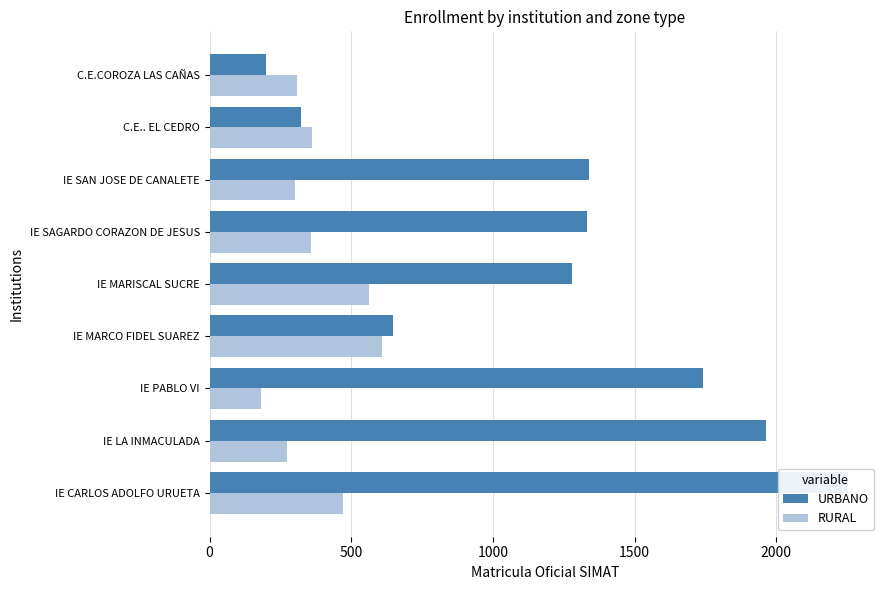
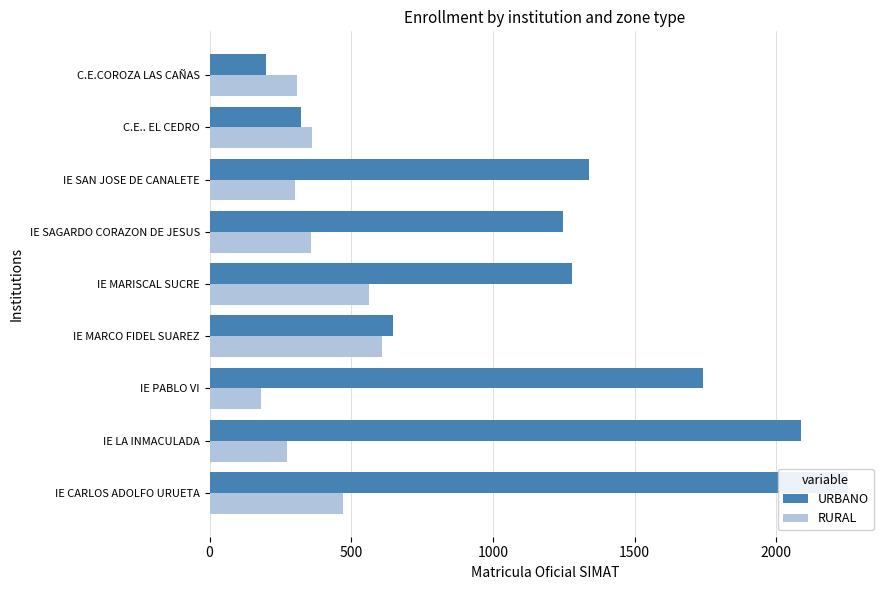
  {
    "URBANO": {
      "C.E.COROZA LAS CAÑAS": 200,
      "C.E.. EL CEDRO": 320,
      "IE SAN JOSE DE CANALETE": 1340,
-     "IE SAGARDO CORAZON DE JESUS": 1330,
+     "IE SAGARDO CORAZON DE JESUS": 1250,
      "IE MARISCAL SUCRE": 1280,
      "IE MARCO FIDEL SUAREZ": 650,
      "IE PABLO VI": 1740,
-     "IE LA INMACULADA": 1970
+     "IE LA INMACULADA": 2090
    },
    "RURAL": {
      "C.E.COROZA LAS CAÑAS": 310,
      "C.E.. EL CEDRO": 360,
      "IE SAN JOSE DE CANALETE": 300,
      "IE SAGARDO CORAZON DE JESUS": 360,
      "IE MARISCAL SUCRE": 560,
      "IE MARCO FIDEL SUAREZ": 610,
      "IE PABLO VI": 180,
      "IE LA INMACULADA": 280,
      "IE CARLOS ADOLFO URUETA": 470
    }
  }
